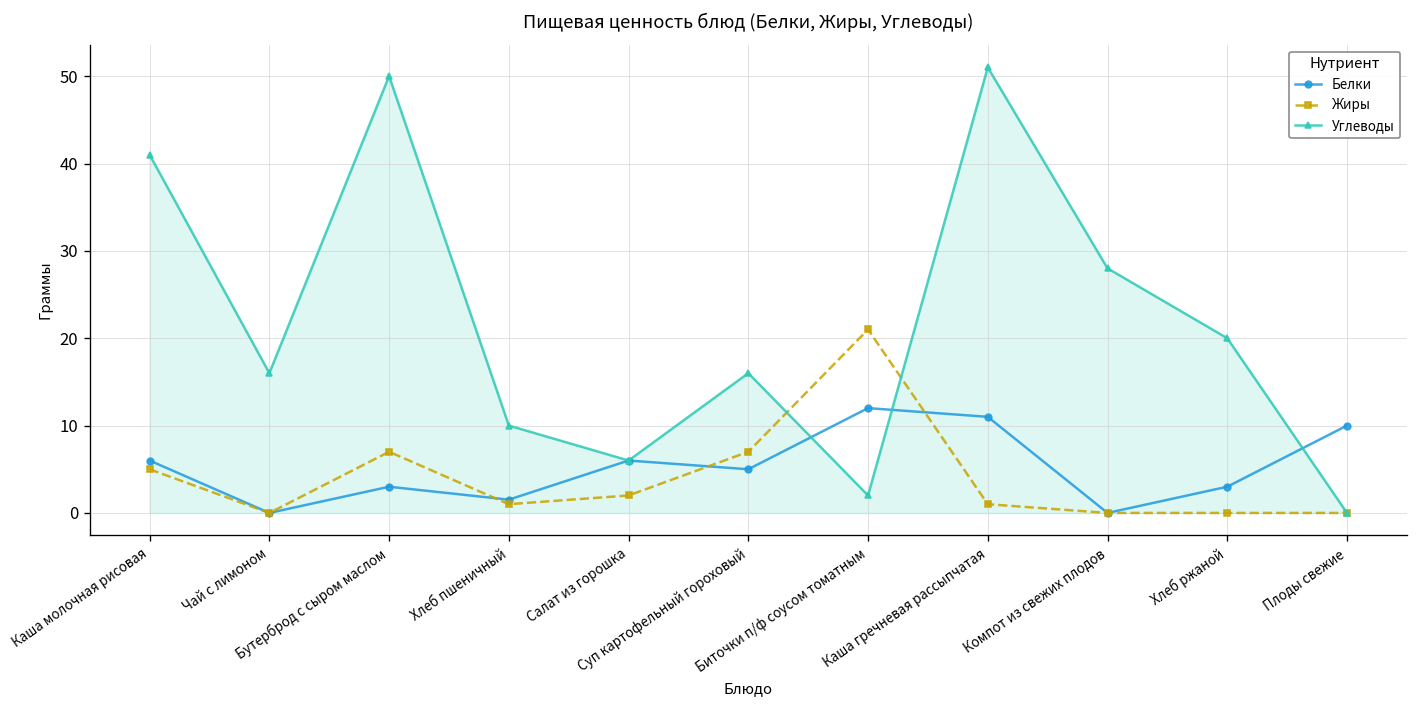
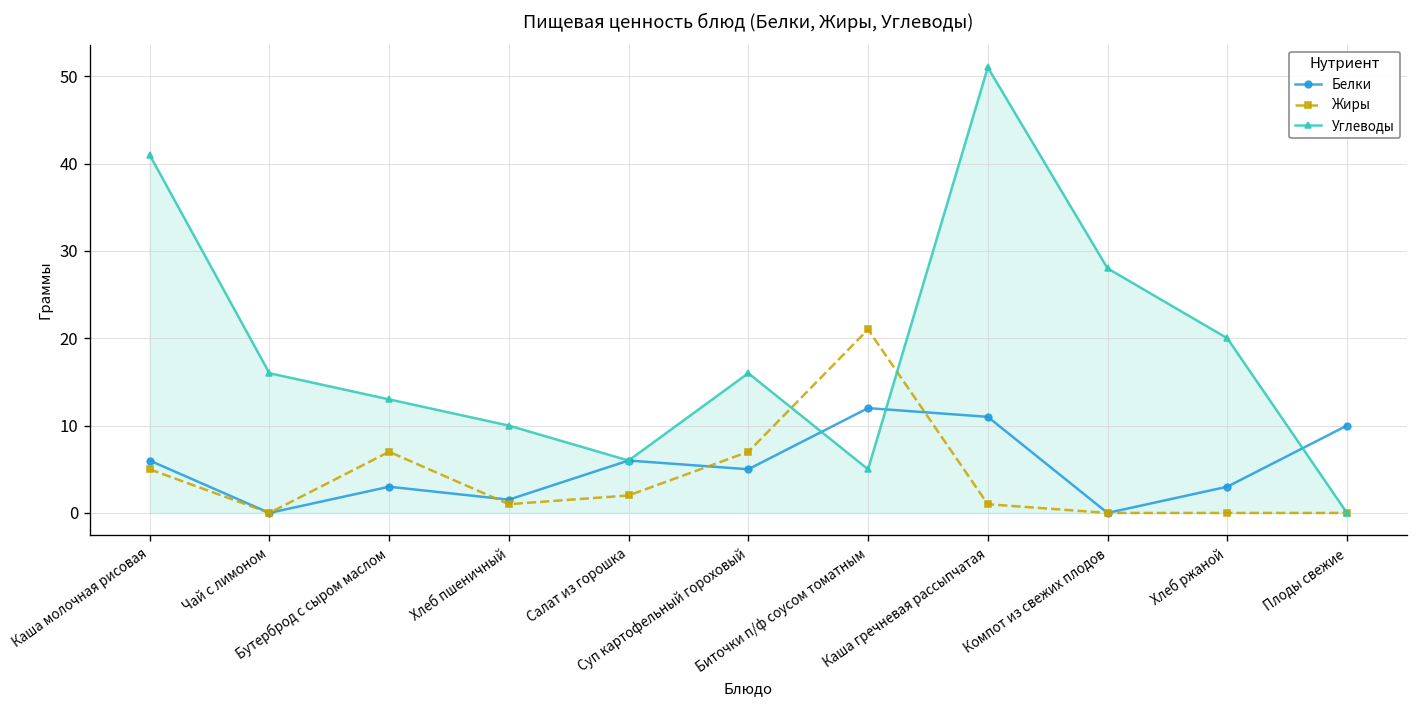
  {
    "Белки": {
      "Каша молочная рисовая": 6,
      "Бутерброд с сыром маслом": 3,
      "Хлеб пшеничный": 2,
      "Суп картофельный гороховый": 5,
      "Биточки п/ф соусом томатным": 12,
      "Каша гречневая рассыпчатая": 11,
      "Хлеб ржаной": 3,
      "Плоды свежие": 10
    },
    "Жиры": {
      "Каша молочная рисовая": 5,
      "Бутерброд с сыром маслом": 7,
      "Хлеб пшеничный": 1,
      "Салат из горошка": 2,
      "Суп картофельный гороховый": 7,
      "Биточки п/ф соусом томатным": 21,
      "Каша гречневая рассыпчатая": 1,
      "Хлеб ржаной": 0
    },
    "Углеводы": {
      "Каша молочная рисовая": 41,
      "Чай с лимоном": 16,
-     "Бутерброд с сыром маслом": 50,
+     "Бутерброд с сыром маслом": 13,
      "Хлеб пшеничный": 10,
      "Суп картофельный гороховый": 16,
-     "Биточки п/ф соусом томатным": 2,
+     "Биточки п/ф соусом томатным": 5,
      "Каша гречневая рассыпчатая": 51,
      "Компот из свежих плодов": 28,
      "Хлеб ржаной": 20
    }
  }
